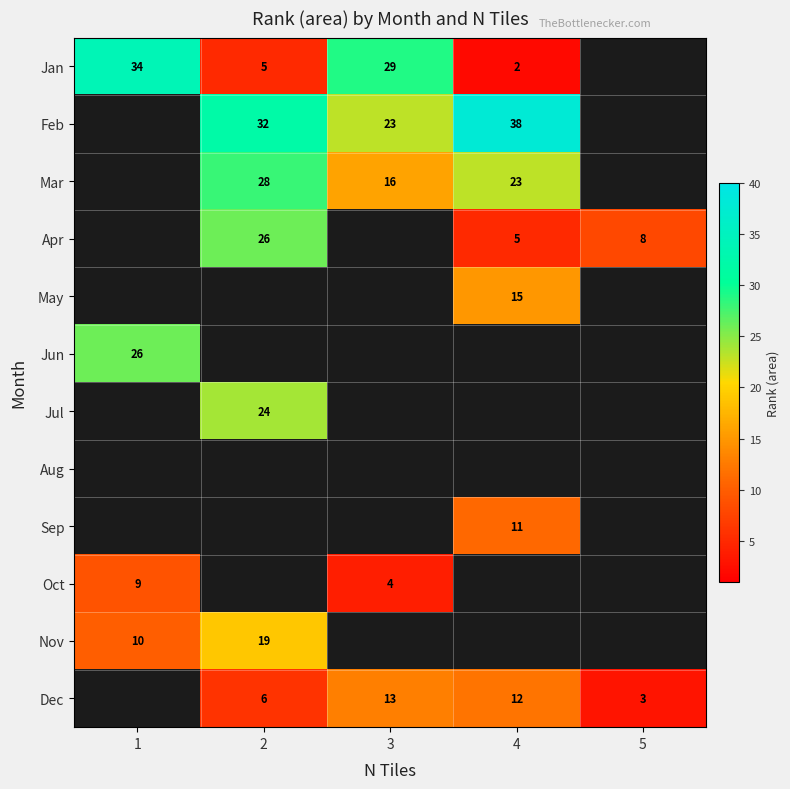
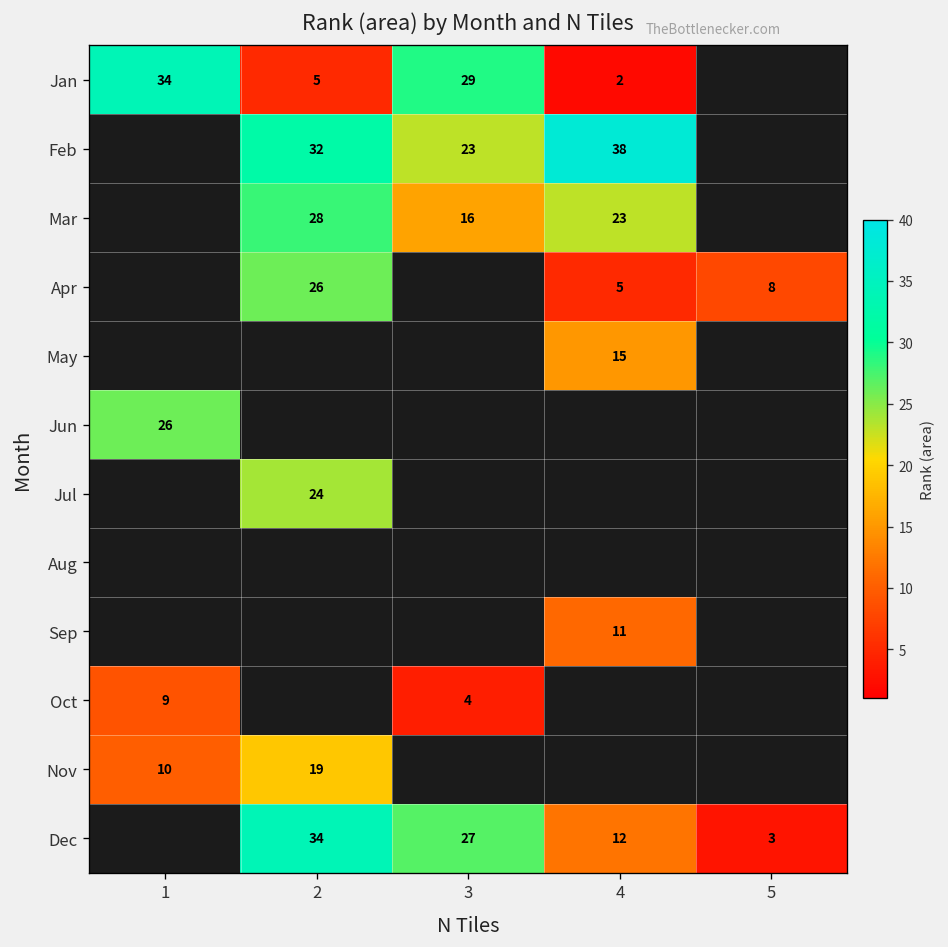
  {
    "Jan": {
      "1": 34,
      "2": 5,
      "3": 29,
      "4": 2
    },
    "Feb": {
      "2": 32,
      "3": 23,
      "4": 38
    },
    "Mar": {
      "2": 28,
      "3": 16,
      "4": 23
    },
    "Apr": {
      "2": 26,
      "4": 5,
      "5": 8
    },
    "May": {
      "4": 15
    },
    "Jun": {
      "1": 26
    },
    "Jul": {
      "2": 24
    },
    "Sep": {
      "4": 11
    },
    "Oct": {
      "1": 9,
      "3": 4
    },
    "Nov": {
      "1": 10,
      "2": 19
    },
    "Dec": {
-     "2": 6,
-     "3": 13,
+     "2": 34,
+     "3": 27,
      "4": 12,
      "5": 3
    }
  }
